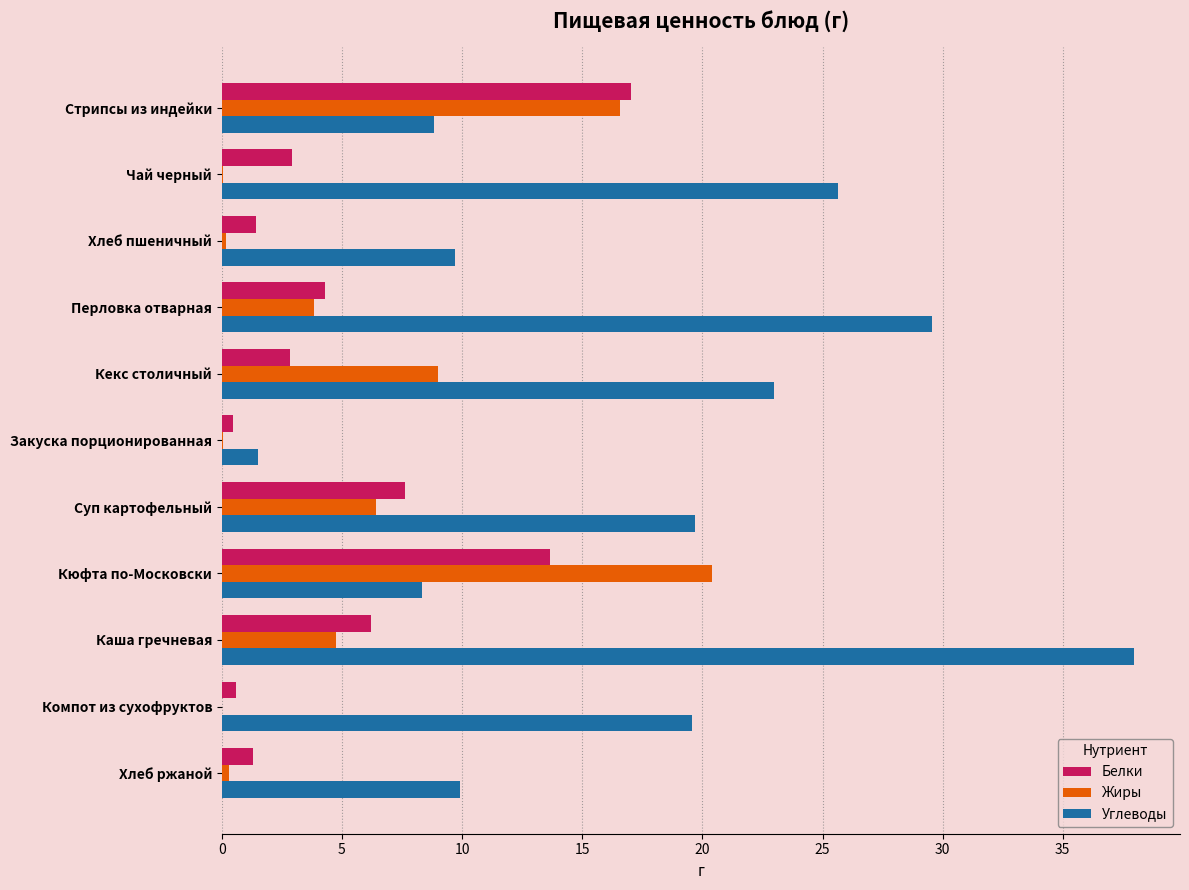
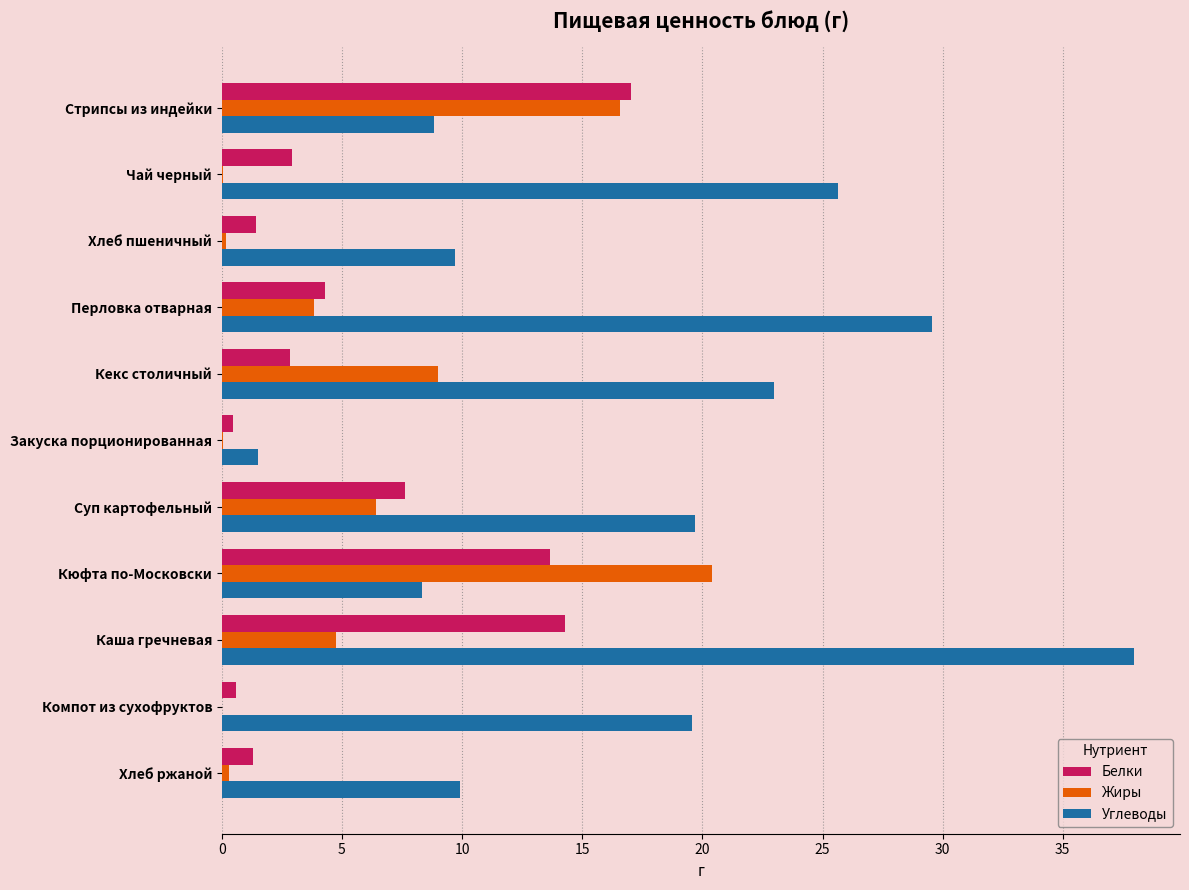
  {
    "Белки": {
      "Стрипсы из индейки": 17.1,
      "Чай черный": 2.9,
      "Хлеб пшеничный": 1.4,
      "Перловка отварная": 4.3,
      "Кекс столичный": 2.9,
      "Закуска порционированная": 0.5,
      "Суп картофельный": 7.6,
      "Кюфта по-Московски": 13.7,
-     "Каша гречневая": 6.2,
+     "Каша гречневая": 14.3,
      "Компот из сухофруктов": 0.6,
      "Хлеб ржаной": 1.3
    },
    "Жиры": {
      "Стрипсы из индейки": 16.6,
      "Хлеб пшеничный": 0.2,
      "Перловка отварная": 3.8,
      "Кекс столичный": 9.0,
      "Суп картофельный": 6.4,
      "Кюфта по-Московски": 20.4,
      "Каша гречневая": 4.7,
      "Компот из сухофруктов": 0.0,
      "Хлеб ржаной": 0.3
    },
    "Углеводы": {
      "Стрипсы из индейки": 8.9,
      "Чай черный": 25.6,
      "Хлеб пшеничный": 9.7,
      "Перловка отварная": 29.6,
      "Кекс столичный": 23.0,
      "Закуска порционированная": 1.5,
      "Суп картофельный": 19.7,
      "Кюфта по-Московски": 8.4,
      "Каша гречневая": 38.0,
      "Компот из сухофруктов": 19.6,
      "Хлеб ржаной": 9.9
    }
  }
